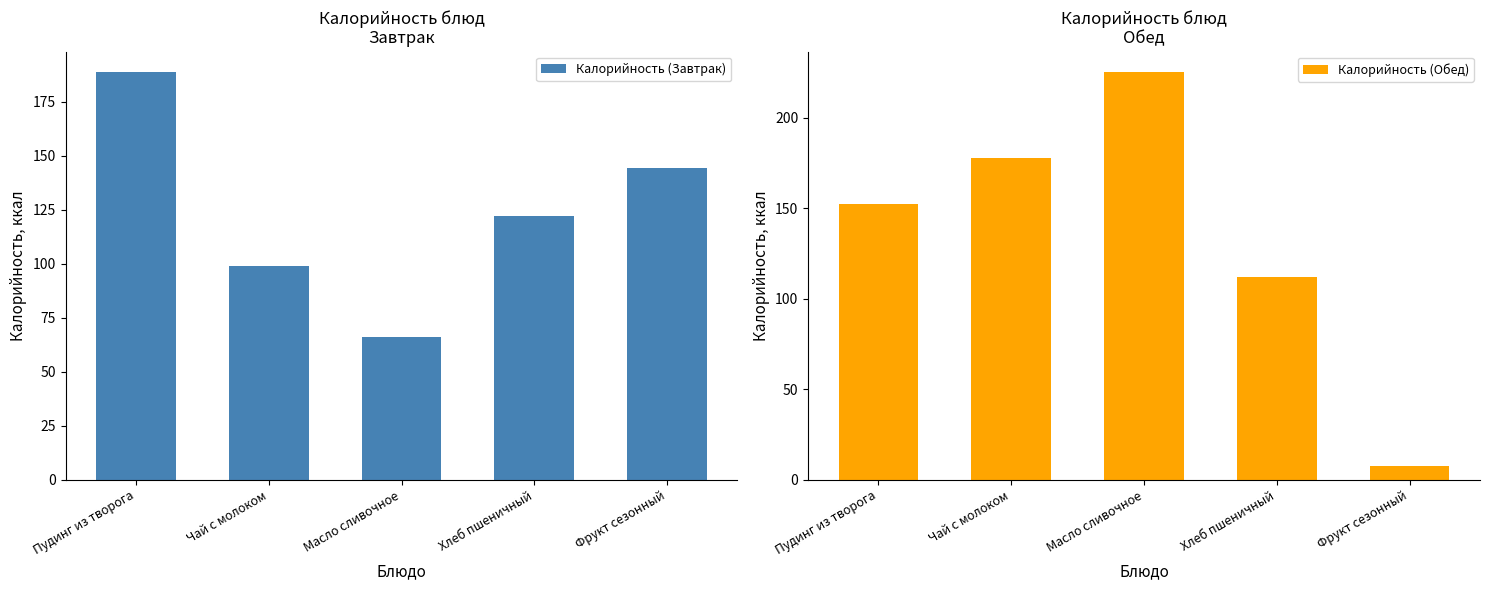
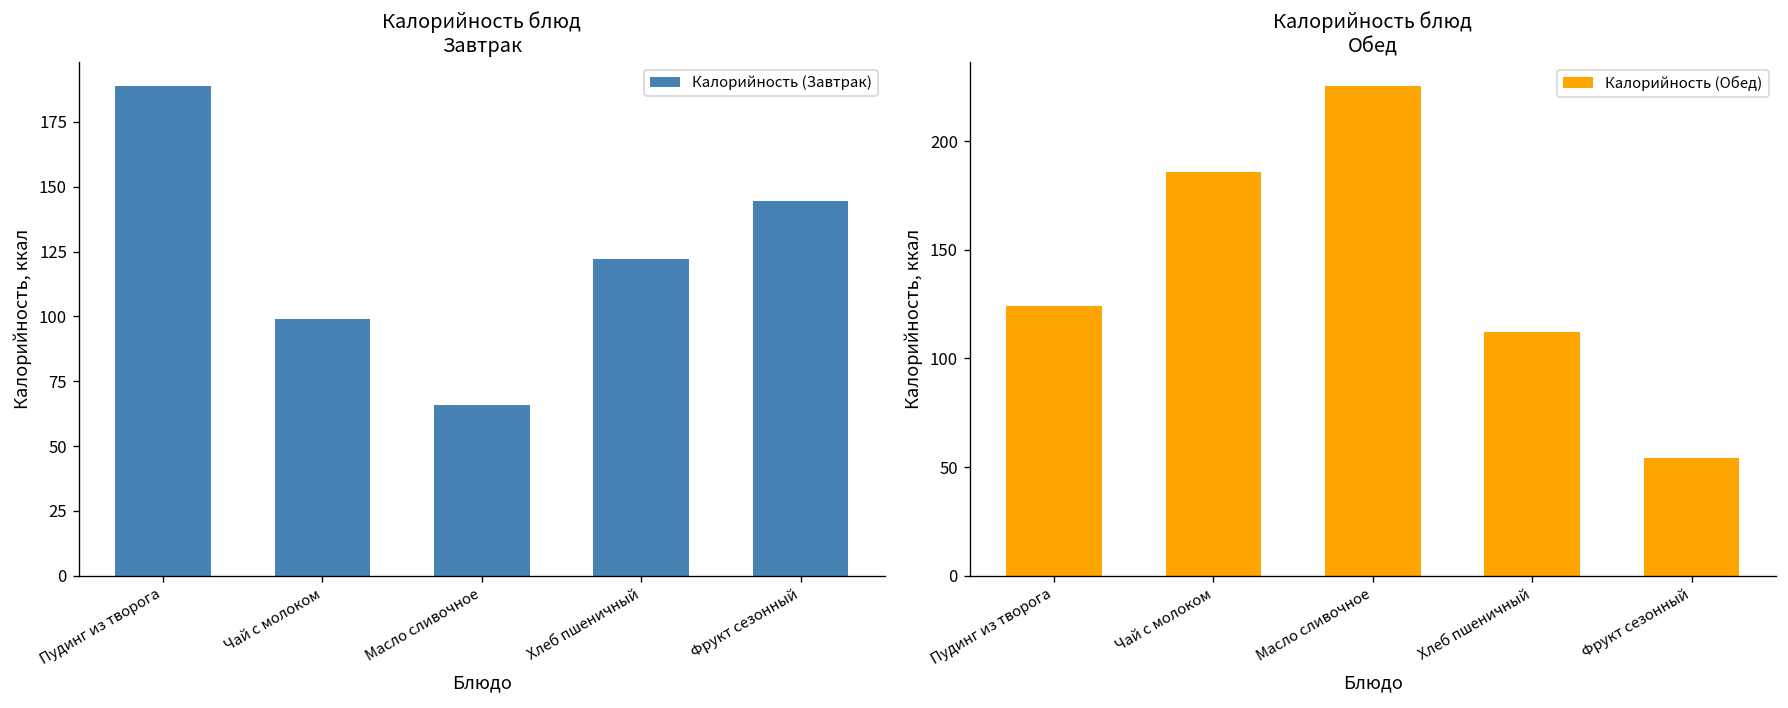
  {
    "Калорийность блюд Завтрак": {
      "Пудинг из творога": 189,
      "Чай с молоком": 99,
      "Масло сливочное": 66,
      "Хлеб пшеничный": 122,
      "Фрукт сезонный": 144
    },
    "Калорийность блюд Обед": {
-     "Пудинг из творога": 152,
-     "Чай с молоком": 178,
+     "Пудинг из творога": 124,
+     "Чай с молоком": 186,
      "Масло сливочное": 225,
      "Хлеб пшеничный": 112,
-     "Фрукт сезонный": 8
+     "Фрукт сезонный": 54
    }
  }
